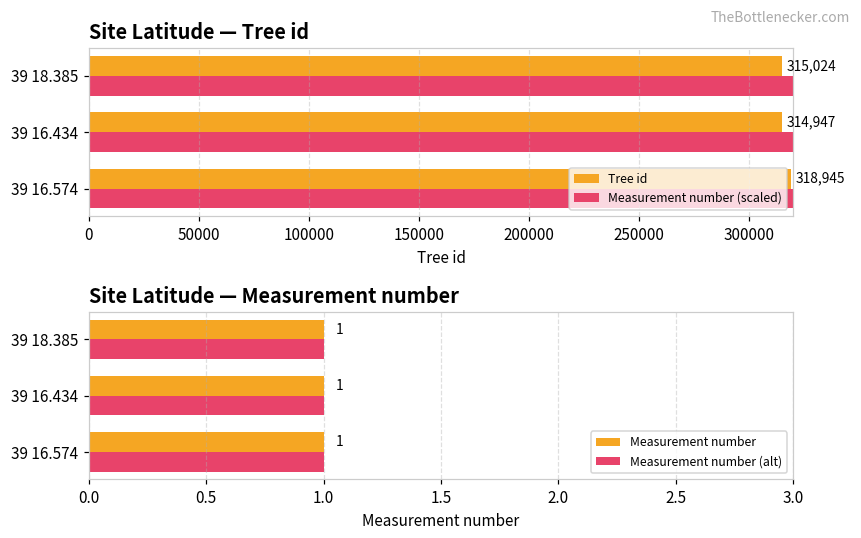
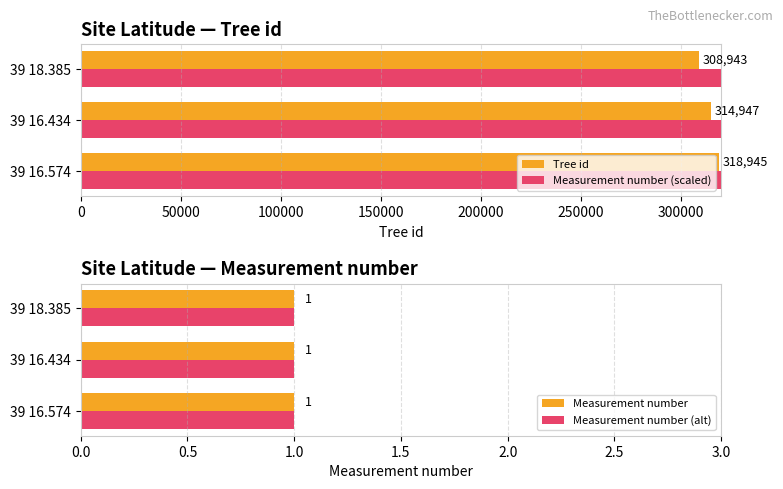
  {
    "Site Latitude — Tree id": {
      "Tree id": {
-       "39 18.385": "315,024",
+       "39 18.385": "308,943",
        "39 16.434": "314,947",
        "39 16.574": "318,945"
      }
    },
    "Site Latitude — Measurement number": {
      "Measurement number": {
        "39 18.385": "1",
        "39 16.434": "1",
        "39 16.574": "1"
      }
    }
  }
